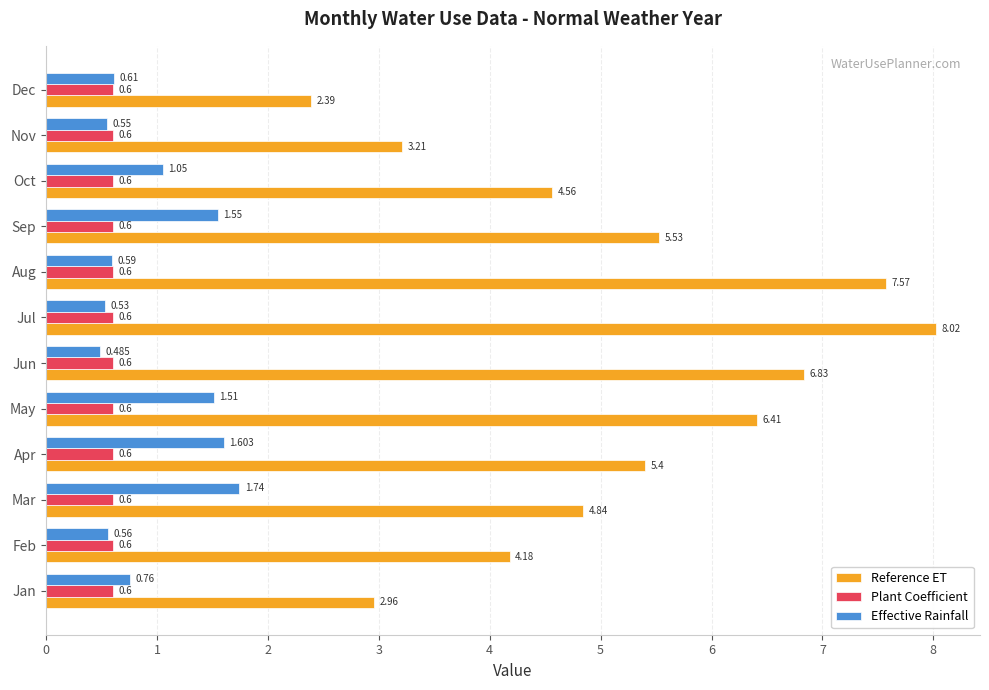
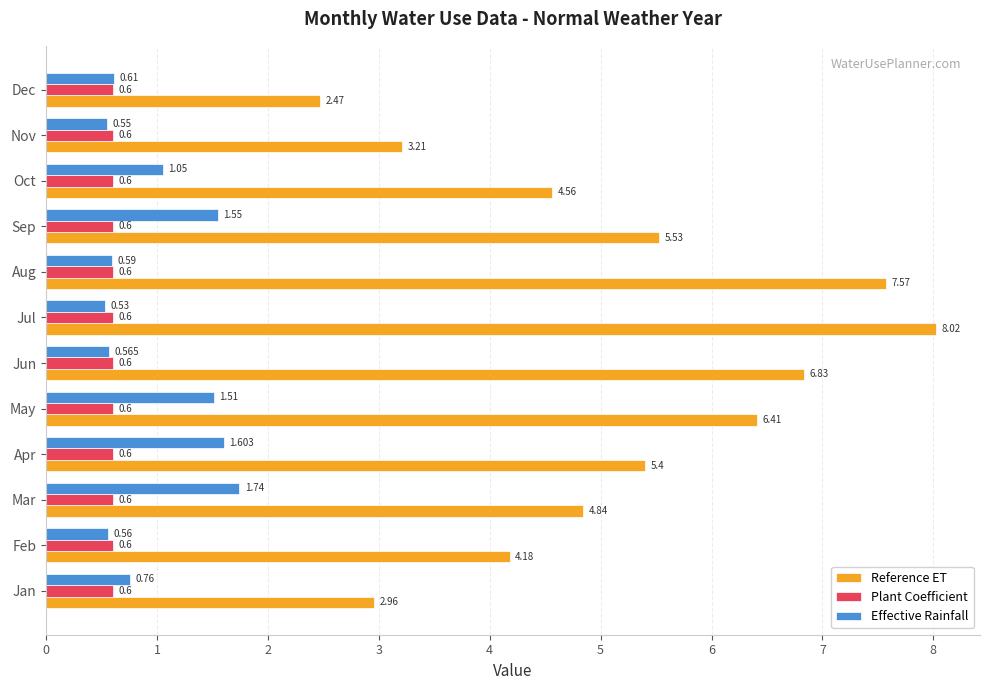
  {
    "Reference ET": {
-     "Dec": 2.39,
+     "Dec": 2.47,
      "Nov": 3.21,
      "Oct": 4.56,
      "Sep": 5.53,
      "Aug": 7.57,
      "Jul": 8.02,
      "Jun": 6.83,
      "May": 6.41,
      "Apr": 5.4,
      "Mar": 4.84,
      "Feb": 4.18,
      "Jan": 2.96
    },
    "Plant Coefficient": {
      "Dec": 0.6,
      "Nov": 0.6,
      "Oct": 0.6,
      "Sep": 0.6,
      "Aug": 0.6,
      "Jul": 0.6,
      "Jun": 0.6,
      "May": 0.6,
      "Apr": 0.6,
      "Mar": 0.6,
      "Feb": 0.6,
      "Jan": 0.6
    },
    "Effective Rainfall": {
      "Dec": 0.61,
      "Nov": 0.55,
      "Oct": 1.05,
      "Sep": 1.55,
      "Aug": 0.59,
      "Jul": 0.53,
-     "Jun": 0.485,
+     "Jun": 0.565,
      "May": 1.51,
      "Apr": 1.603,
      "Mar": 1.74,
      "Feb": 0.56,
      "Jan": 0.76
    }
  }
